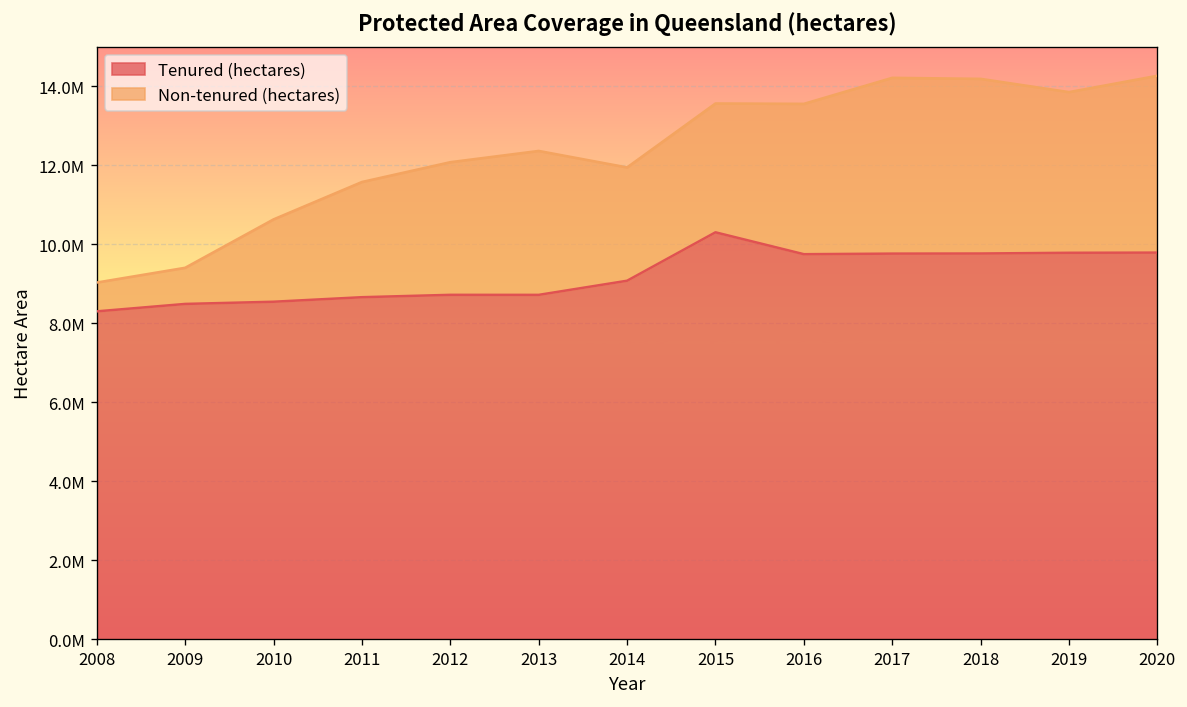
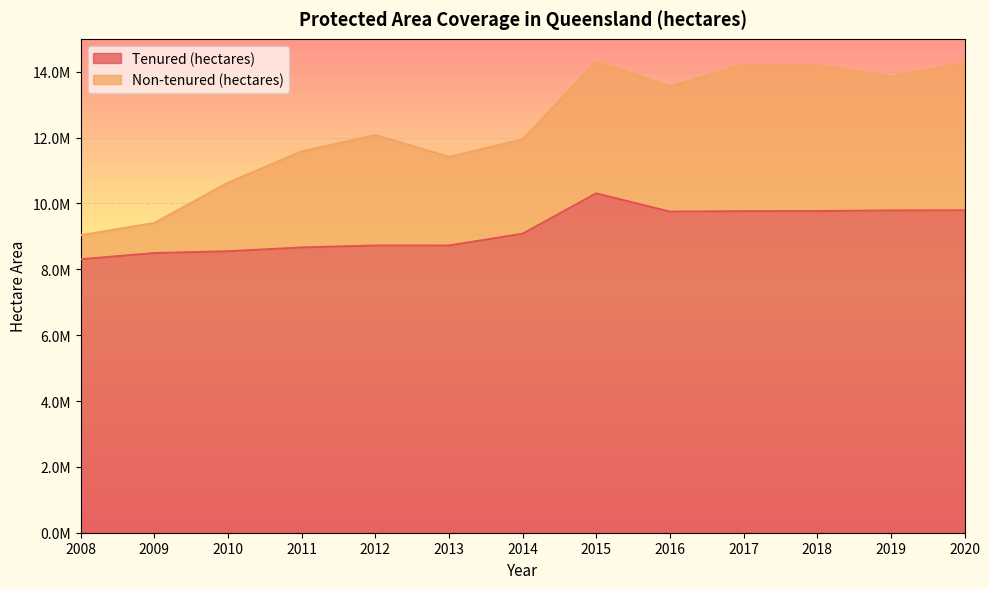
  {
    "Tenured (hectares)": {
      "2008": 8300000,
      "2009": 8500000,
      "2010": 8500000,
      "2011": 8700000,
      "2012": 8700000,
      "2013": 8700000,
      "2014": 9100000,
      "2015": 10300000,
      "2016": 9800000,
      "2017": 9800000,
      "2018": 9800000,
      "2019": 9800000,
      "2020": 9800000
    },
    "Non-tenured (hectares)": {
      "2008": 700000,
      "2009": 900000,
      "2010": 2100000,
      "2011": 2900000,
      "2012": 3400000,
-     "2013": 3600000,
+     "2013": 2700000,
      "2014": 2900000,
-     "2015": 3300000,
+     "2015": 4000000,
      "2016": 3800000,
      "2017": 4400000,
      "2018": 4400000,
      "2019": 4100000,
      "2020": 4500000
    }
  }
